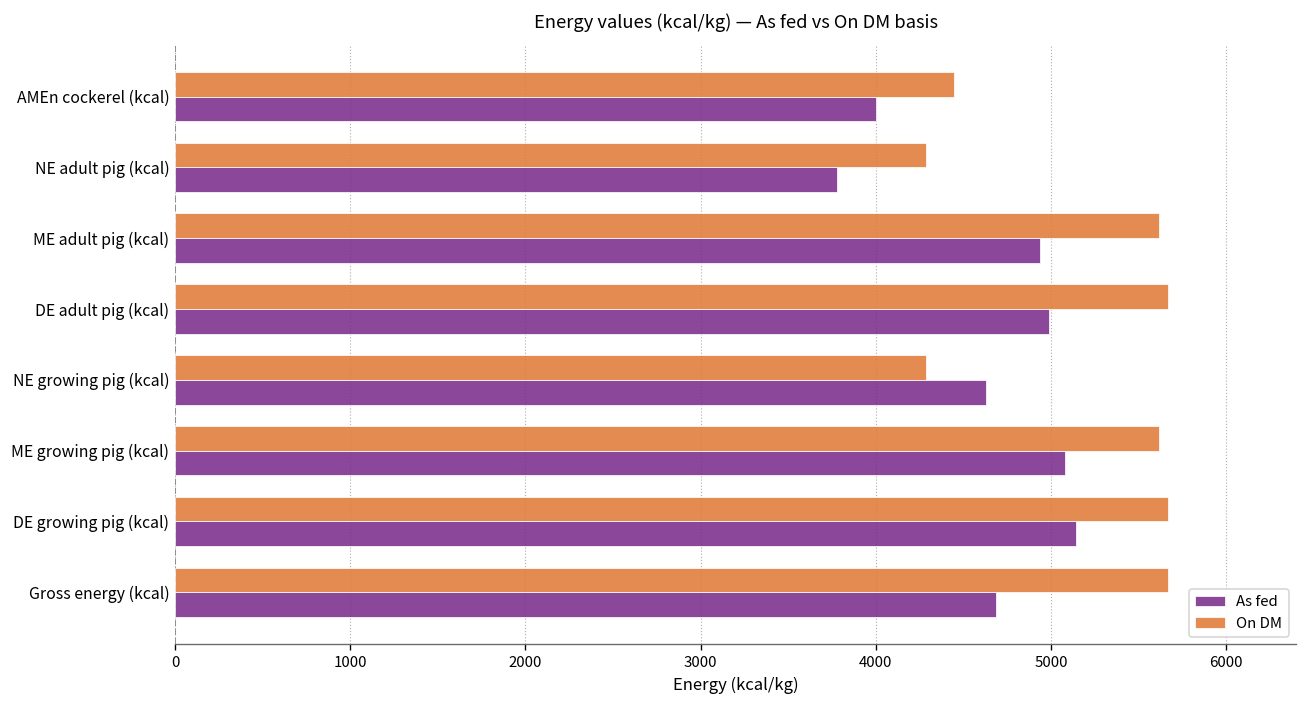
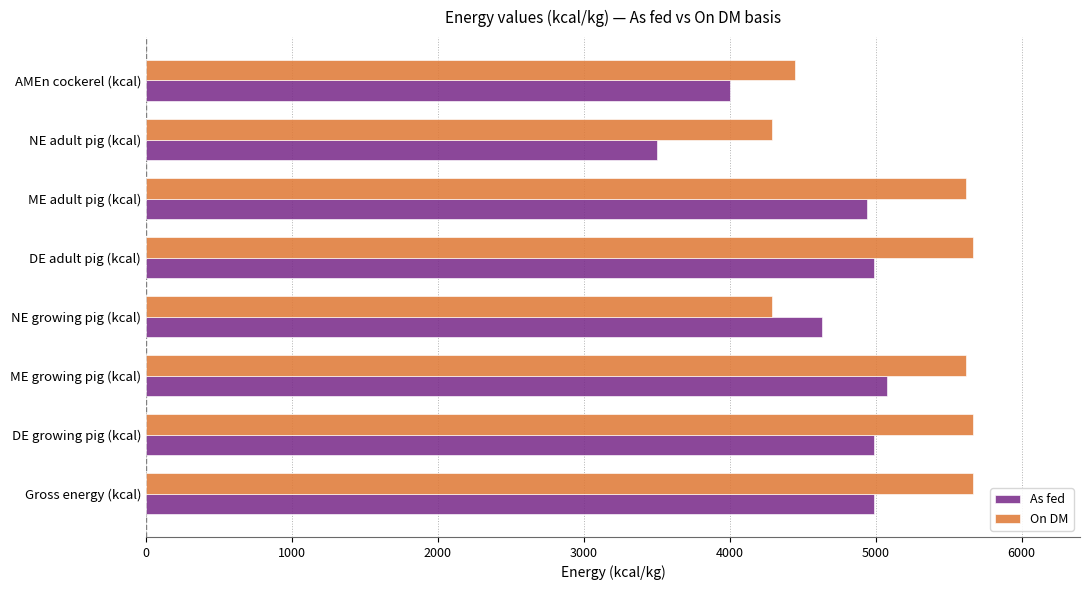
  {
    "As fed": {
      "AMEn cockerel (kcal)": 4000,
-     "NE adult pig (kcal)": 3780,
+     "NE adult pig (kcal)": 3500,
      "ME adult pig (kcal)": 4940,
      "DE adult pig (kcal)": 4990,
      "NE growing pig (kcal)": 4630,
      "ME growing pig (kcal)": 5080,
-     "DE growing pig (kcal)": 5150,
-     "Gross energy (kcal)": 4690
+     "DE growing pig (kcal)": 4990,
+     "Gross energy (kcal)": 4990
    },
    "On DM": {
      "AMEn cockerel (kcal)": 4450,
      "NE adult pig (kcal)": 4290,
      "ME adult pig (kcal)": 5620,
      "DE adult pig (kcal)": 5670,
      "NE growing pig (kcal)": 4290,
      "ME growing pig (kcal)": 5620,
      "DE growing pig (kcal)": 5670,
      "Gross energy (kcal)": 5670
    }
  }
